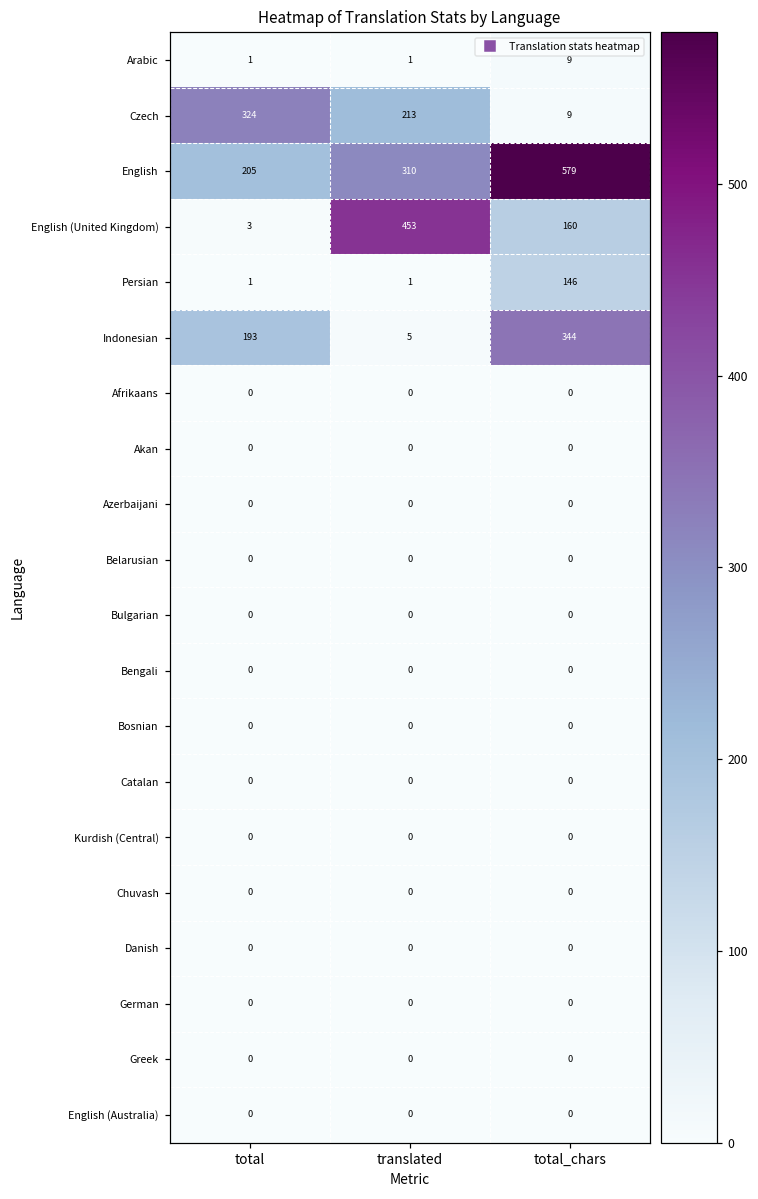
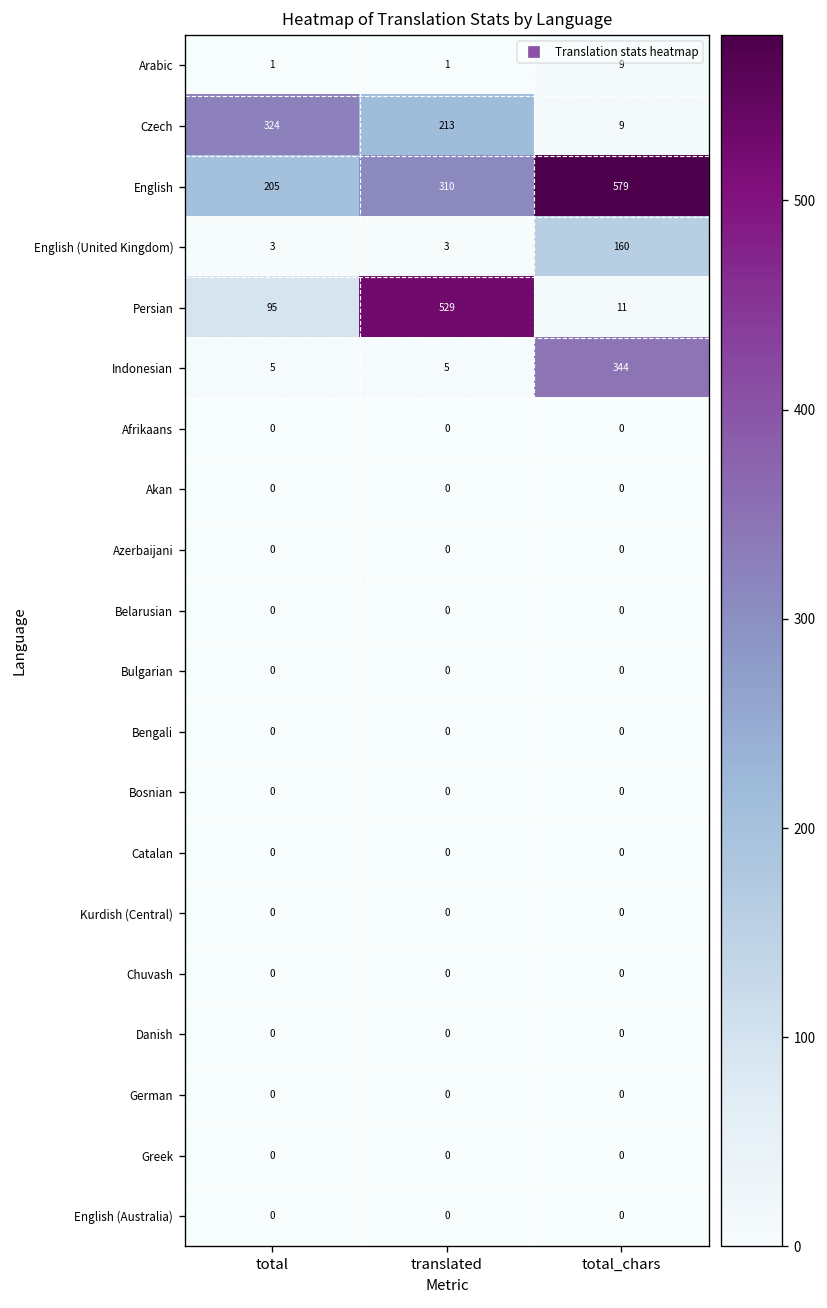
  {
    "Arabic": {
      "total": 1,
      "translated": 1
    },
    "Czech": {
      "total": 324,
      "translated": 213,
      "total_chars": 9
    },
    "English": {
      "total": 205,
      "translated": 310,
      "total_chars": 579
    },
    "English (United Kingdom)": {
      "total": 3,
-     "translated": 453,
+     "translated": 3,
      "total_chars": 160
    },
    "Persian": {
-     "total": 1,
-     "translated": 1,
-     "total_chars": 146
+     "total": 95,
+     "translated": 529,
+     "total_chars": 11
    },
    "Indonesian": {
-     "total": 193,
+     "total": 5,
      "translated": 5,
      "total_chars": 344
    },
    "Afrikaans": {
      "total": 0,
      "translated": 0,
      "total_chars": 0
    },
    "Akan": {
      "total": 0,
      "translated": 0,
      "total_chars": 0
    },
    "Azerbaijani": {
      "total": 0,
      "translated": 0,
      "total_chars": 0
    },
    "Belarusian": {
      "total": 0,
      "translated": 0,
      "total_chars": 0
    },
    "Bulgarian": {
      "total": 0,
      "translated": 0,
      "total_chars": 0
    },
    "Bengali": {
      "total": 0,
      "translated": 0,
      "total_chars": 0
    },
    "Bosnian": {
      "total": 0,
      "translated": 0,
      "total_chars": 0
    },
    "Catalan": {
      "total": 0,
      "translated": 0,
      "total_chars": 0
    },
    "Kurdish (Central)": {
      "total": 0,
      "translated": 0,
      "total_chars": 0
    },
    "Chuvash": {
      "total": 0,
      "translated": 0,
      "total_chars": 0
    },
    "Danish": {
      "total": 0,
      "translated": 0,
      "total_chars": 0
    },
    "German": {
      "total": 0,
      "translated": 0,
      "total_chars": 0
    },
    "Greek": {
      "total": 0,
      "translated": 0,
      "total_chars": 0
    },
    "English (Australia)": {
      "total": 0,
      "translated": 0,
      "total_chars": 0
    }
  }
